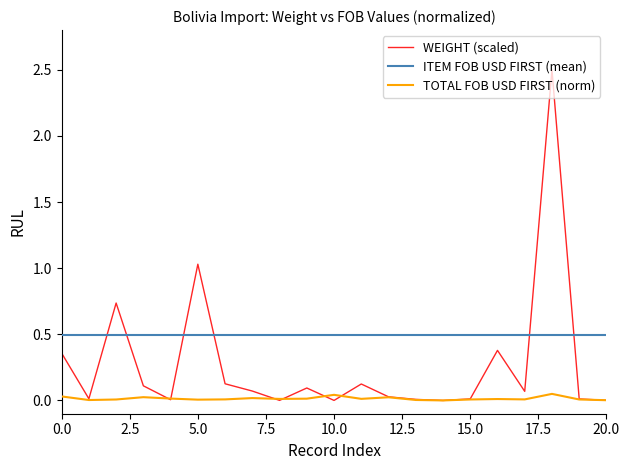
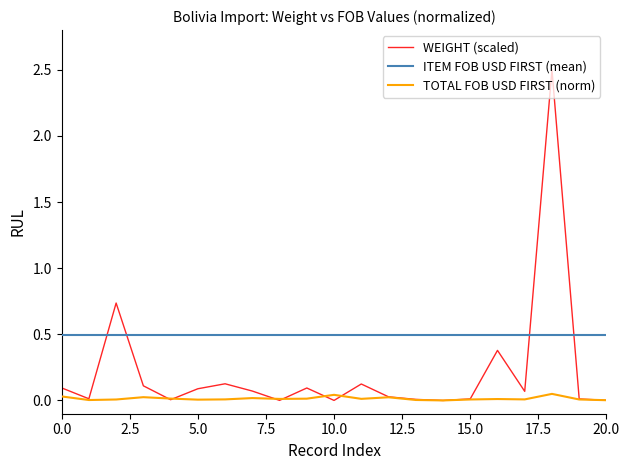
  {
    "WEIGHT (scaled)": {
-     "0.0": 0.36,
-     "5.0": 1.03,
+     "0.0": 0.10,
+     "5.0": 0.09,
      "10.0": 0.00
    },
    "ITEM FOB USD FIRST (mean)": {
      "0.0": 0.49,
      "5.0": 0.49,
      "10.0": 0.49,
      "15.0": 0.49,
      "20.0": 0.49
    },
    "TOTAL FOB USD FIRST (norm)": {
      "0.0": 0.03,
      "5.0": 0.01,
      "10.0": 0.04
    }
  }
